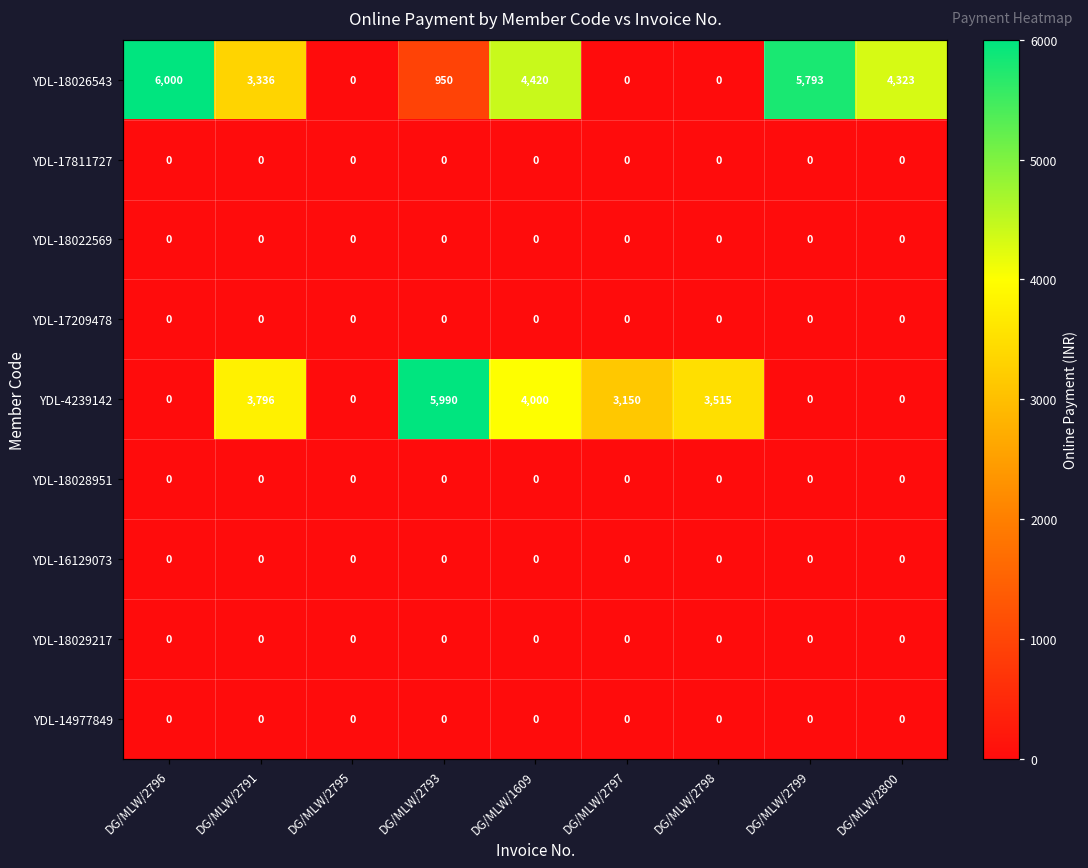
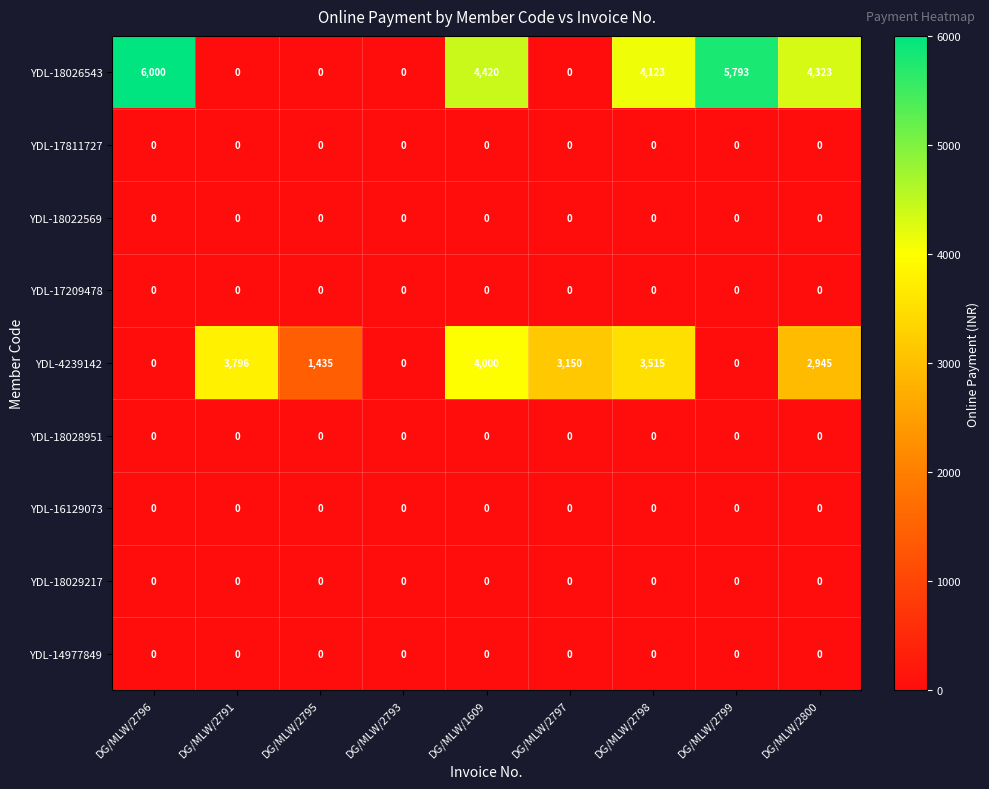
  {
    "YDL-18026543": {
      "DG/MLW/2796": "6,000",
-     "DG/MLW/2791": "3,336",
+     "DG/MLW/2791": "0",
      "DG/MLW/2795": "0",
-     "DG/MLW/2793": "950",
+     "DG/MLW/2793": "0",
      "DG/MLW/1609": "4,420",
      "DG/MLW/2797": "0",
-     "DG/MLW/2798": "0",
+     "DG/MLW/2798": "4,123",
      "DG/MLW/2799": "5,793",
      "DG/MLW/2800": "4,323"
    },
    "YDL-17811727": {
      "DG/MLW/2796": "0",
      "DG/MLW/2791": "0",
      "DG/MLW/2795": "0",
      "DG/MLW/2793": "0",
      "DG/MLW/1609": "0",
      "DG/MLW/2797": "0",
      "DG/MLW/2798": "0",
      "DG/MLW/2799": "0",
      "DG/MLW/2800": "0"
    },
    "YDL-18022569": {
      "DG/MLW/2796": "0",
      "DG/MLW/2791": "0",
      "DG/MLW/2795": "0",
      "DG/MLW/2793": "0",
      "DG/MLW/1609": "0",
      "DG/MLW/2797": "0",
      "DG/MLW/2798": "0",
      "DG/MLW/2799": "0",
      "DG/MLW/2800": "0"
    },
    "YDL-17209478": {
      "DG/MLW/2796": "0",
      "DG/MLW/2791": "0",
      "DG/MLW/2795": "0",
      "DG/MLW/2793": "0",
      "DG/MLW/1609": "0",
      "DG/MLW/2797": "0",
      "DG/MLW/2798": "0",
      "DG/MLW/2799": "0",
      "DG/MLW/2800": "0"
    },
    "YDL-4239142": {
      "DG/MLW/2796": "0",
      "DG/MLW/2791": "3,796",
-     "DG/MLW/2795": "0",
-     "DG/MLW/2793": "5,990",
+     "DG/MLW/2795": "1,435",
+     "DG/MLW/2793": "0",
      "DG/MLW/1609": "4,000",
      "DG/MLW/2797": "3,150",
      "DG/MLW/2798": "3,515",
      "DG/MLW/2799": "0",
-     "DG/MLW/2800": "0"
+     "DG/MLW/2800": "2,945"
    },
    "YDL-18028951": {
      "DG/MLW/2796": "0",
      "DG/MLW/2791": "0",
      "DG/MLW/2795": "0",
      "DG/MLW/2793": "0",
      "DG/MLW/1609": "0",
      "DG/MLW/2797": "0",
      "DG/MLW/2798": "0",
      "DG/MLW/2799": "0",
      "DG/MLW/2800": "0"
    },
    "YDL-16129073": {
      "DG/MLW/2796": "0",
      "DG/MLW/2791": "0",
      "DG/MLW/2795": "0",
      "DG/MLW/2793": "0",
      "DG/MLW/1609": "0",
      "DG/MLW/2797": "0",
      "DG/MLW/2798": "0",
      "DG/MLW/2799": "0",
      "DG/MLW/2800": "0"
    },
    "YDL-18029217": {
      "DG/MLW/2796": "0",
      "DG/MLW/2791": "0",
      "DG/MLW/2795": "0",
      "DG/MLW/2793": "0",
      "DG/MLW/1609": "0",
      "DG/MLW/2797": "0",
      "DG/MLW/2798": "0",
      "DG/MLW/2799": "0",
      "DG/MLW/2800": "0"
    },
    "YDL-14977849": {
      "DG/MLW/2796": "0",
      "DG/MLW/2791": "0",
      "DG/MLW/2795": "0",
      "DG/MLW/2793": "0",
      "DG/MLW/1609": "0",
      "DG/MLW/2797": "0",
      "DG/MLW/2798": "0",
      "DG/MLW/2799": "0",
      "DG/MLW/2800": "0"
    }
  }
